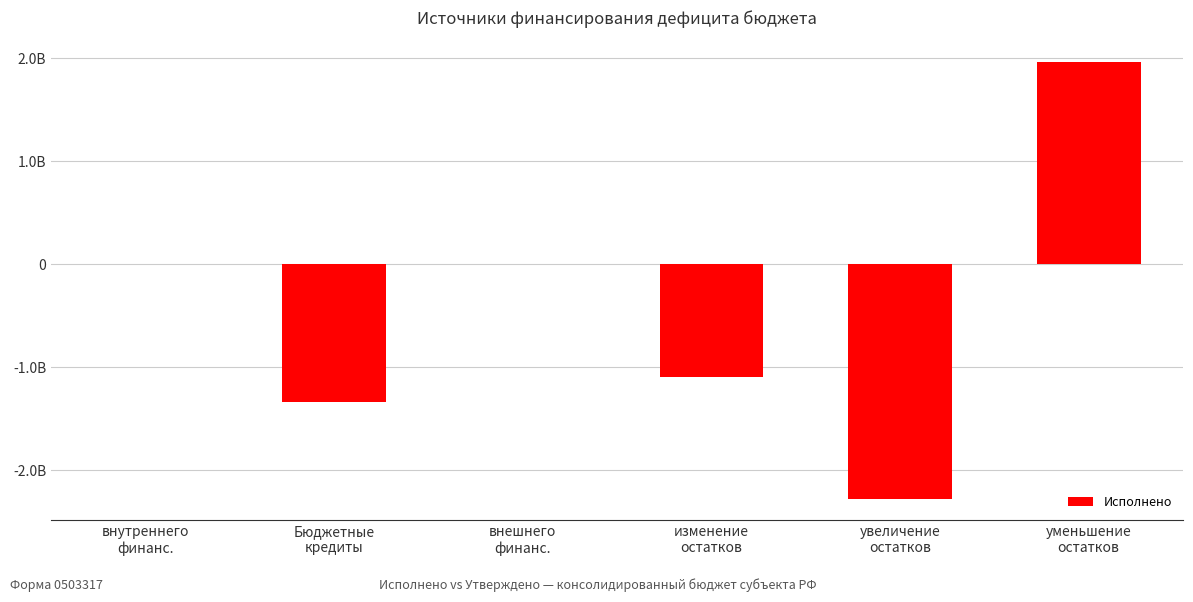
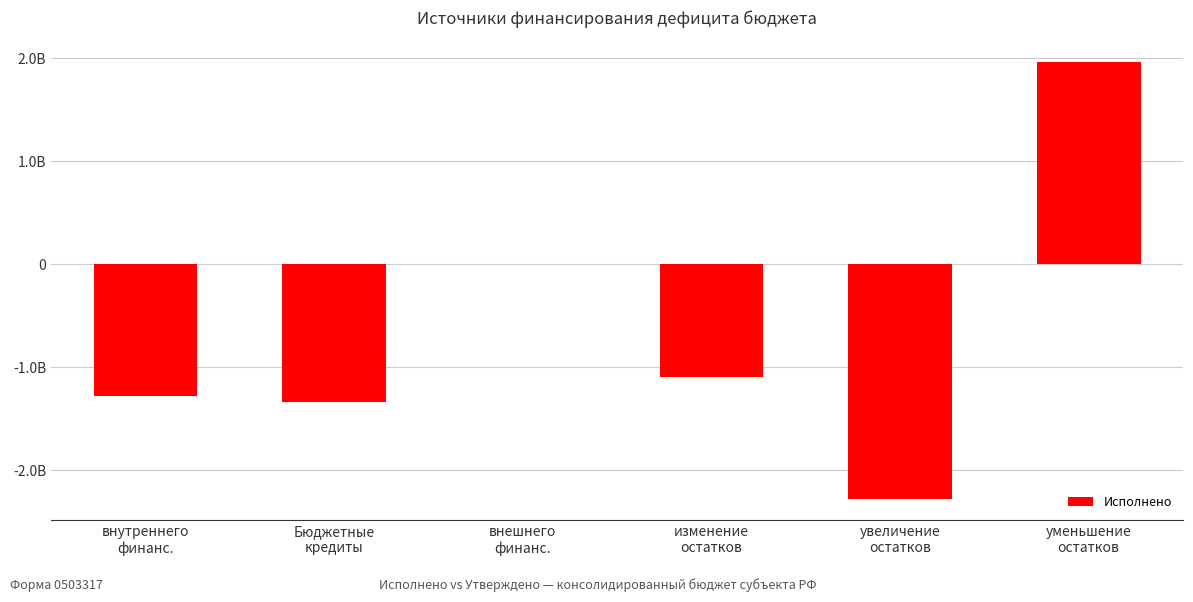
  {
-   "внутреннего финанс.": 0,
+   "внутреннего финанс.": -1280000000,
    "Бюджетные кредиты": -1340000000,
    "внешнего финанс.": 0,
    "изменение остатков": -1090000000,
    "увеличение остатков": -2270000000,
    "уменьшение остатков": 1960000000
  }
